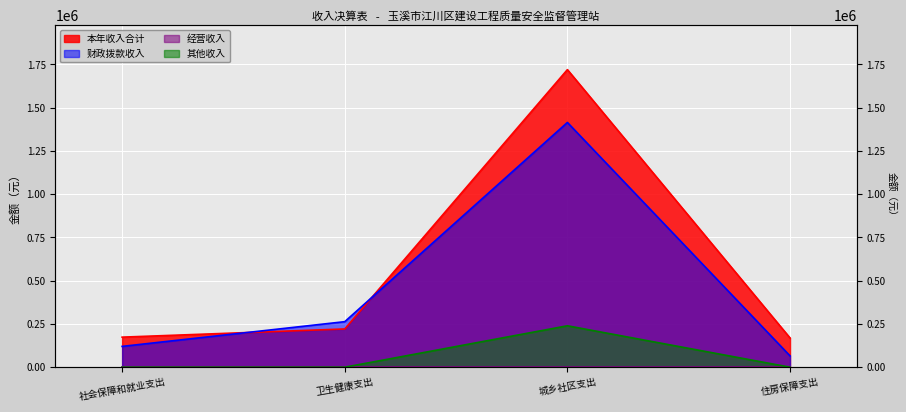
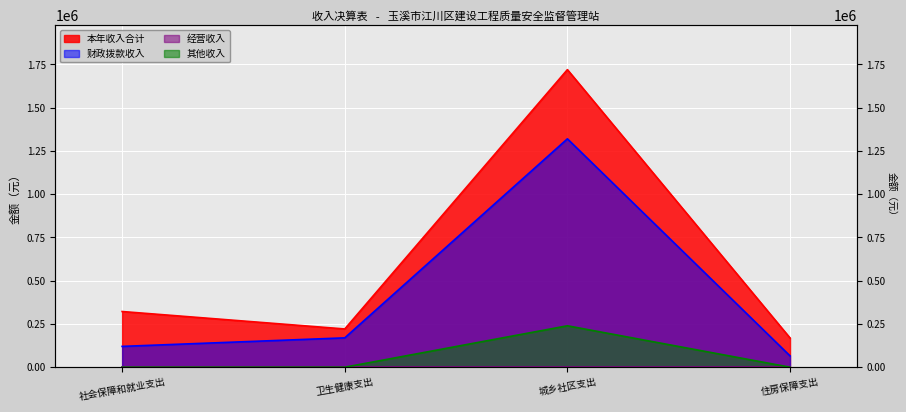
  {
    "本年收入合计": {
-     "社会保障和就业支出": 170000,
+     "社会保障和就业支出": 320000,
      "卫生健康支出": 220000,
      "城乡社区支出": 1720000,
      "住房保障支出": 170000
    },
    "财政拨款收入": {
      "社会保障和就业支出": 120000,
-     "卫生健康支出": 260000,
-     "城乡社区支出": 1410000,
+     "卫生健康支出": 170000,
+     "城乡社区支出": 1320000,
      "住房保障支出": 70000
    },
    "经营收入": {
      "城乡社区支出": 0
    },
    "其他收入": {
      "城乡社区支出": 240000
    }
  }
